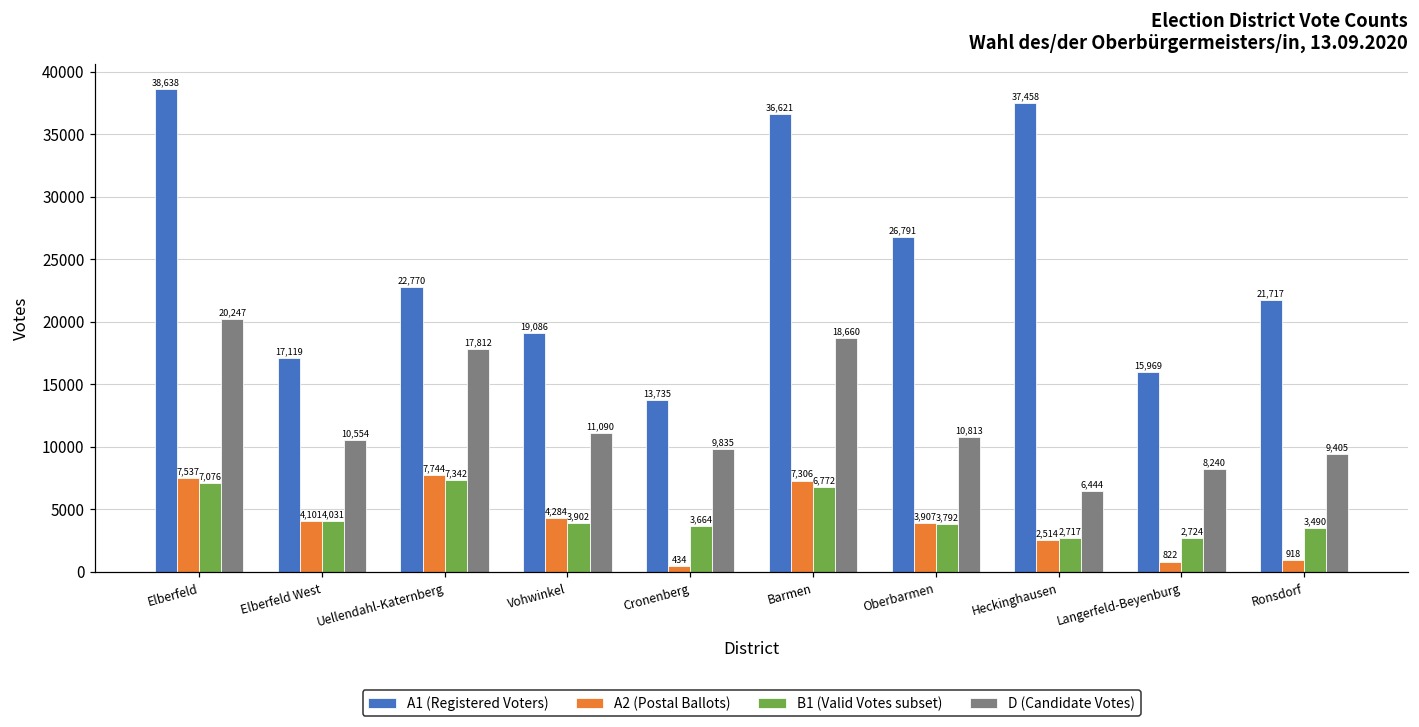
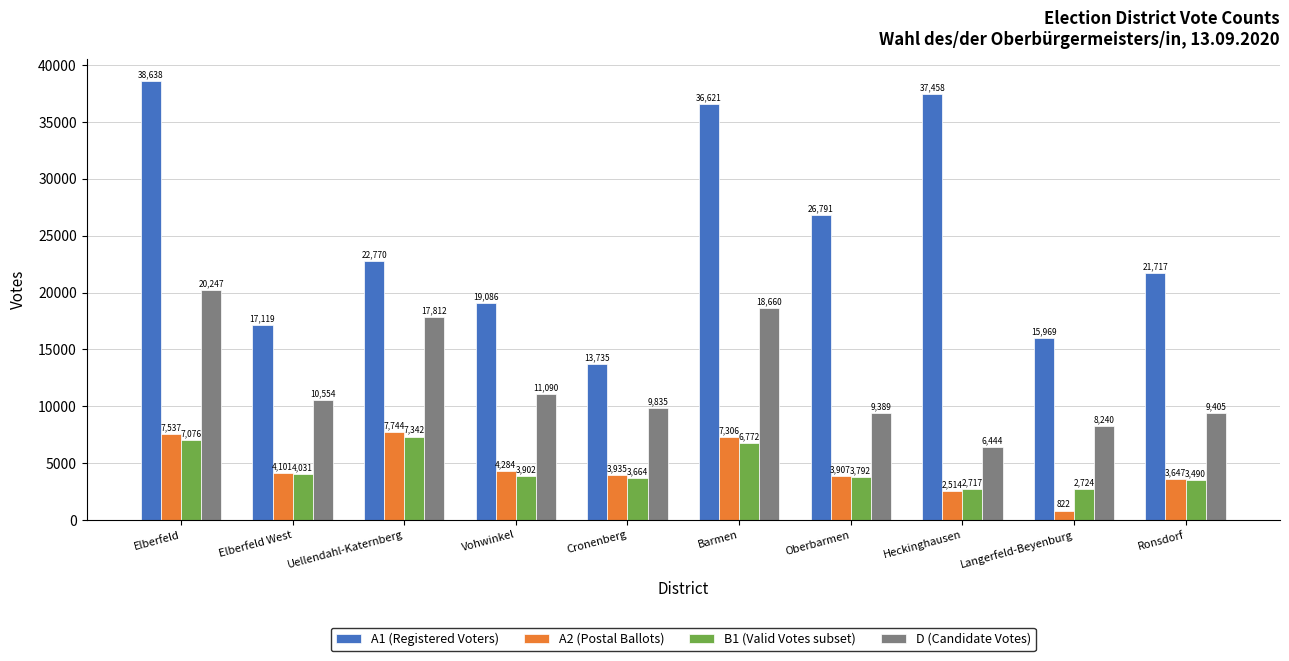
  {
    "A1 (Registered Voters)": {
      "Elberfeld": "38,638",
      "Elberfeld West": "17,119",
      "Uellendahl-Katernberg": "22,770",
      "Vohwinkel": "19,086",
      "Cronenberg": "13,735",
      "Barmen": "36,621",
      "Oberbarmen": "26,791",
      "Heckinghausen": "37,458",
      "Langerfeld-Beyenburg": "15,969",
      "Ronsdorf": "21,717"
    },
    "A2 (Postal Ballots)": {
      "Elberfeld": "7,537",
      "Elberfeld West": "4,101",
      "Uellendahl-Katernberg": "7,744",
      "Vohwinkel": "4,284",
-     "Cronenberg": "434",
+     "Cronenberg": "3,935",
      "Barmen": "7,306",
      "Oberbarmen": "3,907",
      "Heckinghausen": "2,514",
      "Langerfeld-Beyenburg": "822",
-     "Ronsdorf": "918"
+     "Ronsdorf": "3,647"
    },
    "B1 (Valid Votes subset)": {
      "Elberfeld": "7,076",
      "Elberfeld West": "4,031",
      "Uellendahl-Katernberg": "7,342",
      "Vohwinkel": "3,902",
      "Cronenberg": "3,664",
      "Barmen": "6,772",
      "Oberbarmen": "3,792",
      "Heckinghausen": "2,717",
      "Langerfeld-Beyenburg": "2,724",
      "Ronsdorf": "3,490"
    },
    "D (Candidate Votes)": {
      "Elberfeld": "20,247",
      "Elberfeld West": "10,554",
      "Uellendahl-Katernberg": "17,812",
      "Vohwinkel": "11,090",
      "Cronenberg": "9,835",
      "Barmen": "18,660",
-     "Oberbarmen": "10,813",
+     "Oberbarmen": "9,389",
      "Heckinghausen": "6,444",
      "Langerfeld-Beyenburg": "8,240",
      "Ronsdorf": "9,405"
    }
  }
